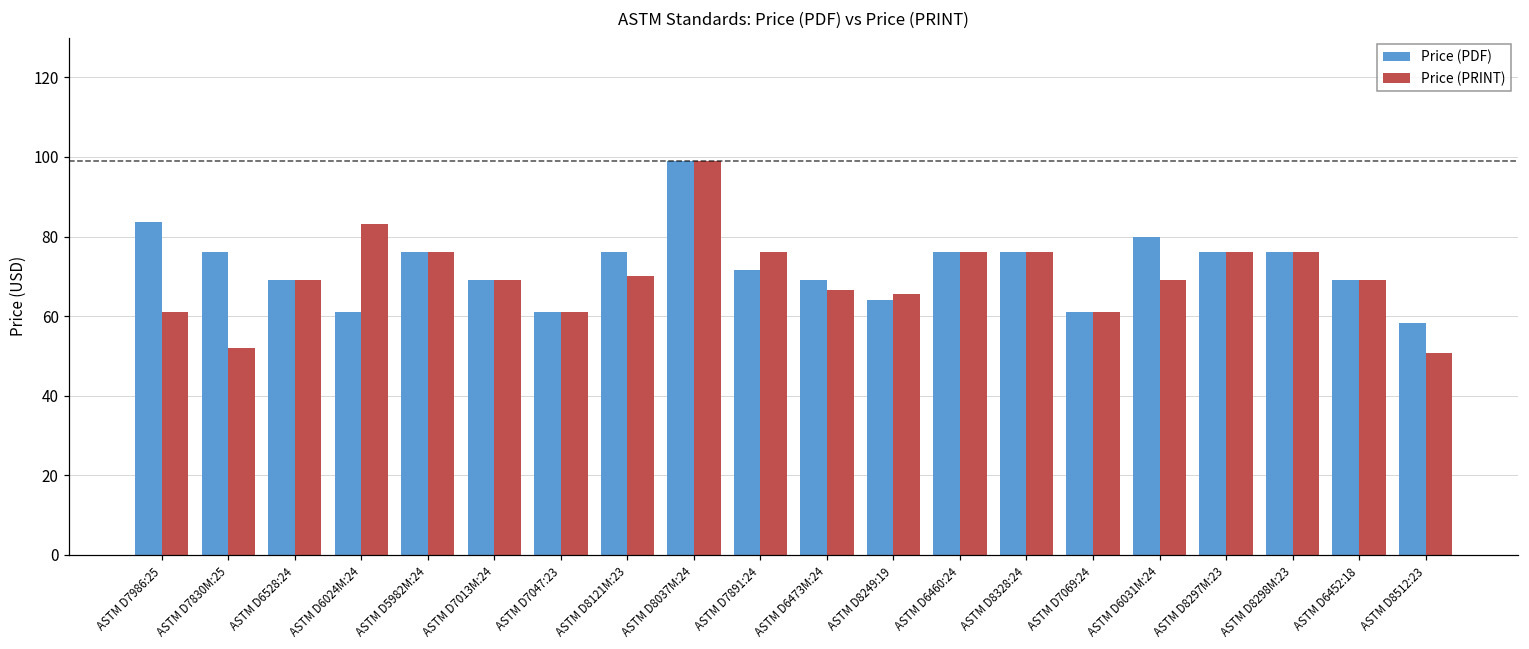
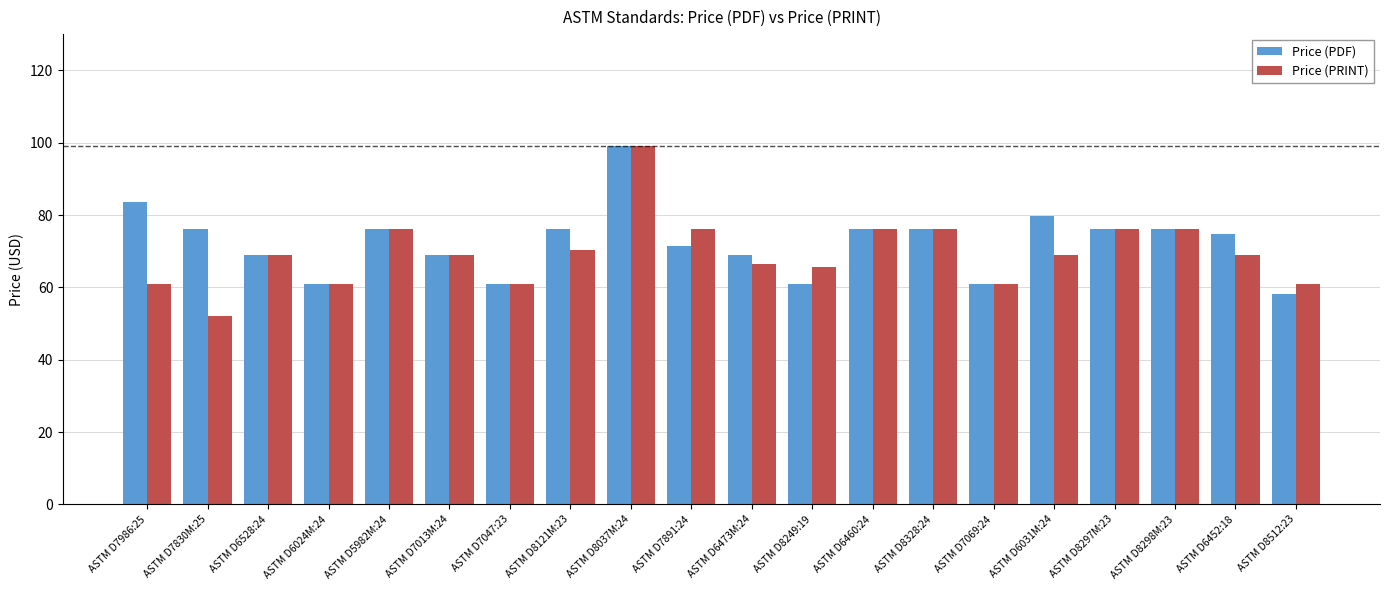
  {
    "Price (PDF)": {
      "ASTM D7986:25": 84,
      "ASTM D7830M:25": 76,
      "ASTM D6528:24": 69,
      "ASTM D6024M:24": 61,
      "ASTM D5982M:24": 76,
      "ASTM D7013M:24": 69,
      "ASTM D7047:23": 61,
      "ASTM D8121M:23": 76,
      "ASTM D8037M:24": 99,
      "ASTM D7891:24": 72,
      "ASTM D6473M:24": 69,
-     "ASTM D8249:19": 64,
+     "ASTM D8249:19": 61,
      "ASTM D6460:24": 76,
      "ASTM D8328:24": 76,
      "ASTM D7069:24": 61,
      "ASTM D6031M:24": 80,
      "ASTM D8297M:23": 76,
      "ASTM D8298M:23": 76,
-     "ASTM D6452:18": 69,
+     "ASTM D6452:18": 75,
      "ASTM D8512:23": 58
    },
    "Price (PRINT)": {
      "ASTM D7986:25": 61,
      "ASTM D7830M:25": 52,
      "ASTM D6528:24": 69,
-     "ASTM D6024M:24": 83,
+     "ASTM D6024M:24": 61,
      "ASTM D5982M:24": 76,
      "ASTM D7013M:24": 69,
      "ASTM D7047:23": 61,
      "ASTM D8121M:23": 70,
      "ASTM D8037M:24": 99,
      "ASTM D7891:24": 76,
      "ASTM D6473M:24": 67,
      "ASTM D8249:19": 66,
      "ASTM D6460:24": 76,
      "ASTM D8328:24": 76,
      "ASTM D7069:24": 61,
      "ASTM D6031M:24": 69,
      "ASTM D8297M:23": 76,
      "ASTM D8298M:23": 76,
      "ASTM D6452:18": 69,
-     "ASTM D8512:23": 51
+     "ASTM D8512:23": 61
    }
  }
